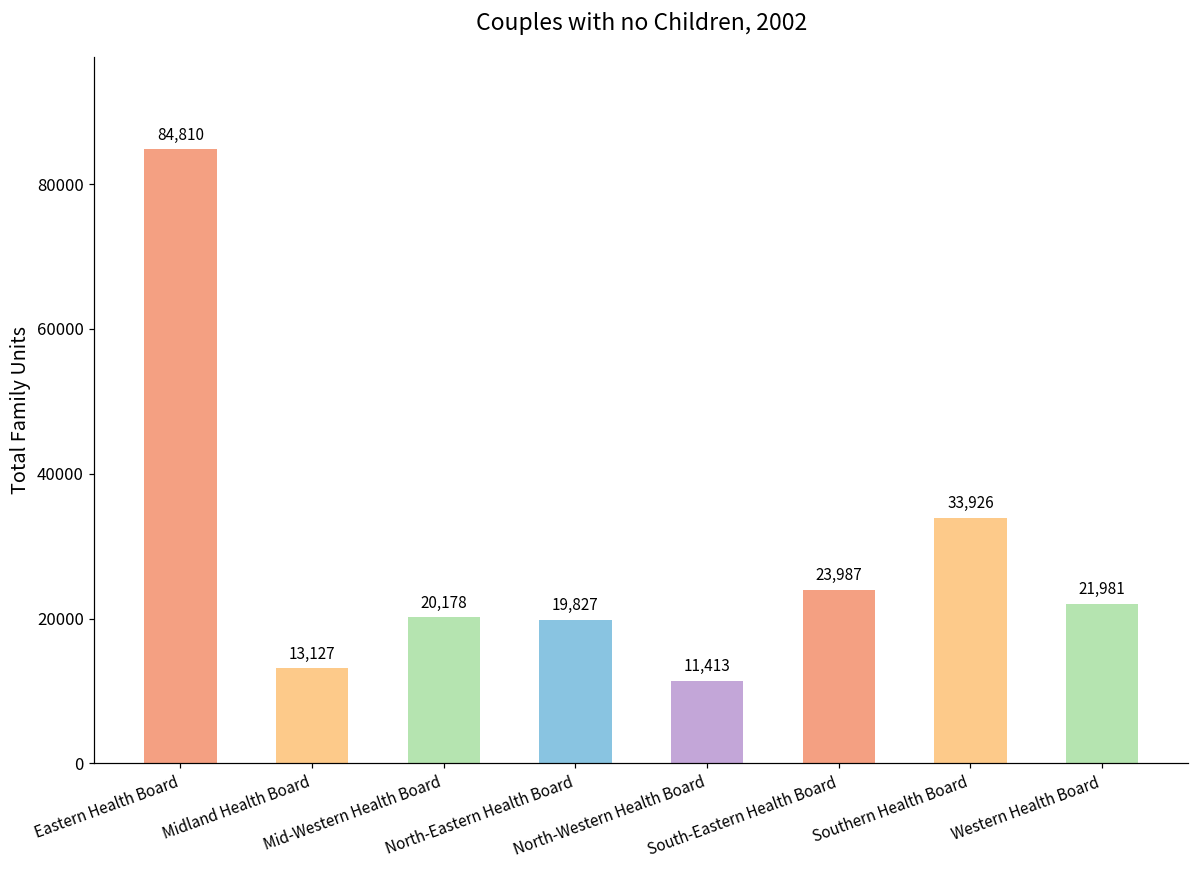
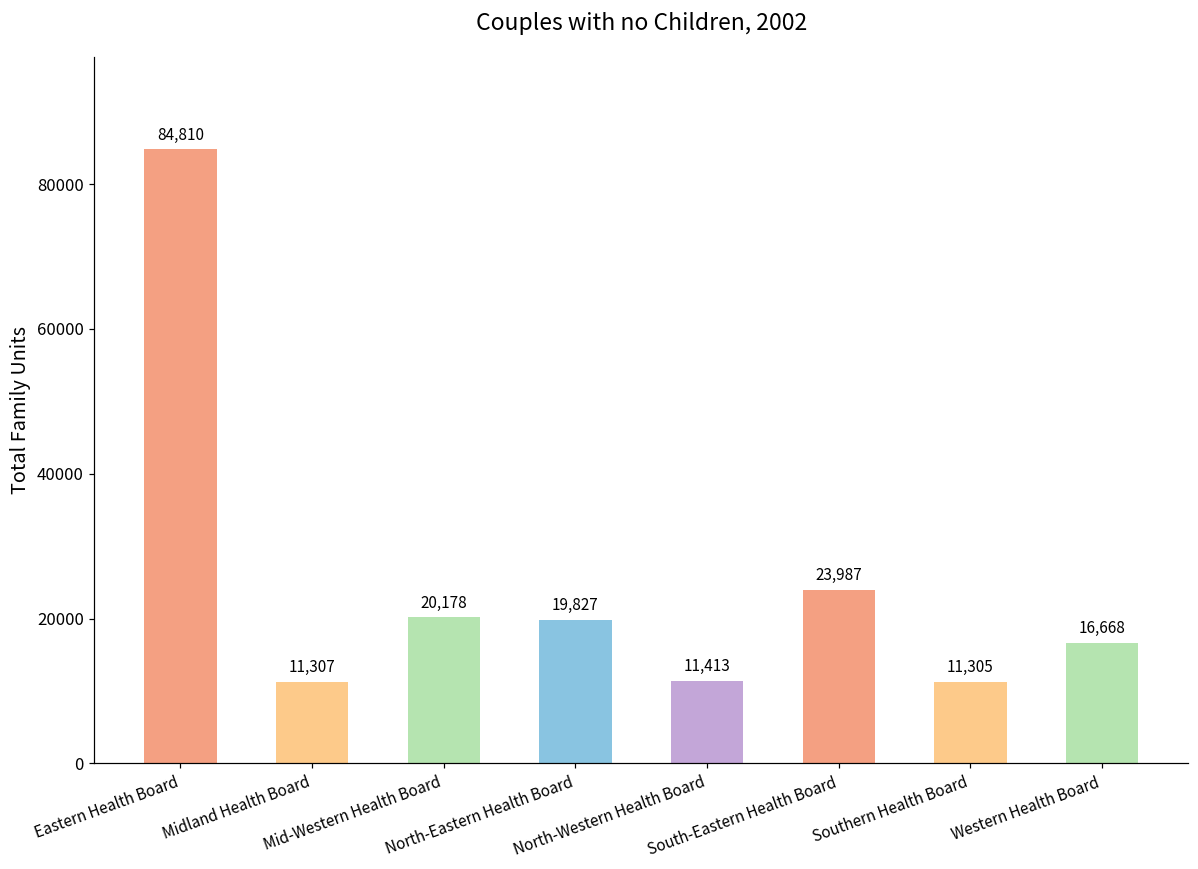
  {
    "Eastern Health Board": "84,810",
-   "Midland Health Board": "13,127",
+   "Midland Health Board": "11,307",
    "Mid-Western Health Board": "20,178",
    "North-Eastern Health Board": "19,827",
    "North-Western Health Board": "11,413",
    "South-Eastern Health Board": "23,987",
-   "Southern Health Board": "33,926",
-   "Western Health Board": "21,981"
+   "Southern Health Board": "11,305",
+   "Western Health Board": "16,668"
  }
